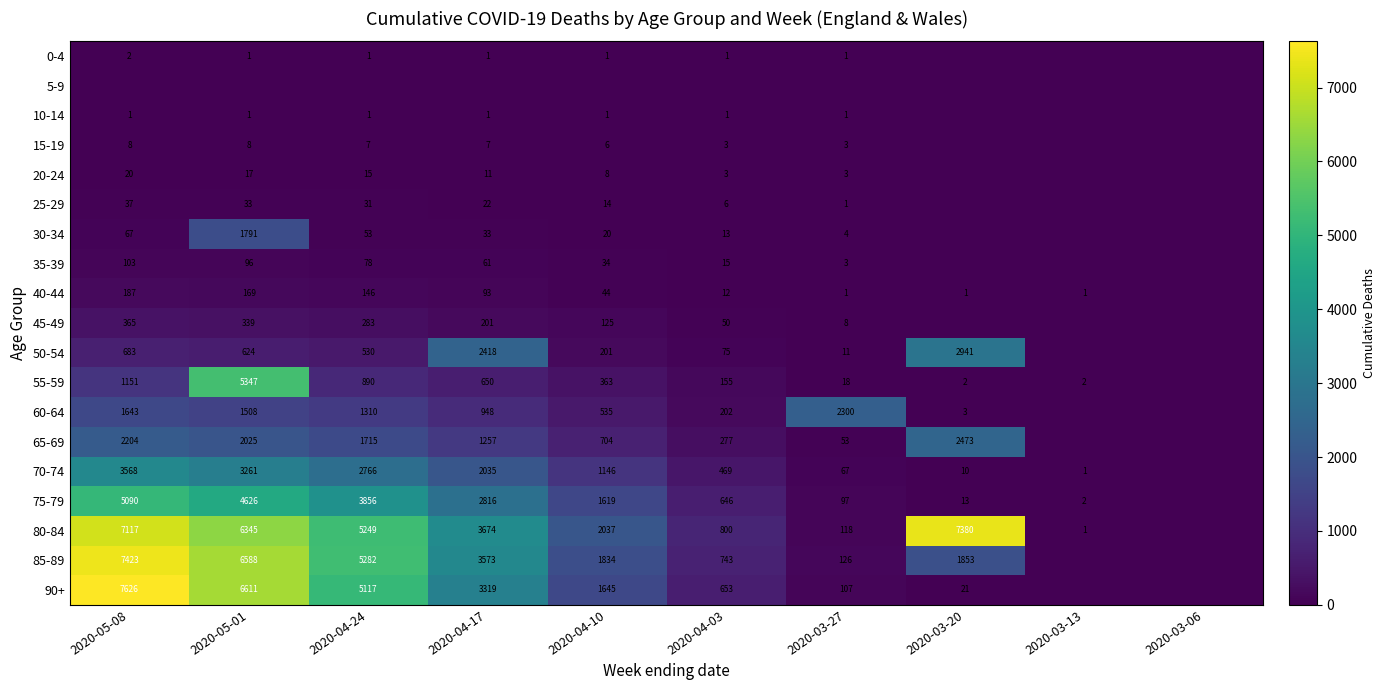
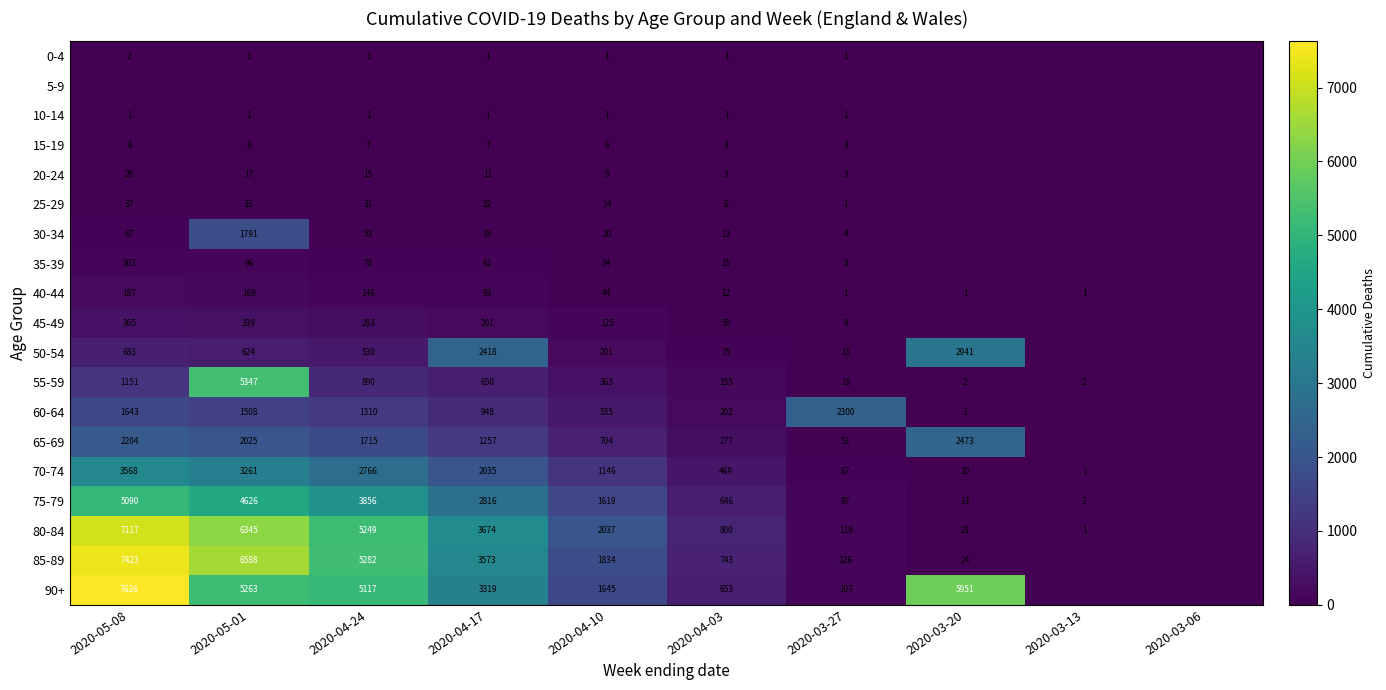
  {
    "0-4": {
      "2020-05-08": 2,
      "2020-05-01": 1,
      "2020-04-24": 1,
      "2020-04-17": 1,
      "2020-04-10": 1,
      "2020-04-03": 1,
      "2020-03-27": 1
    },
    "10-14": {
      "2020-05-08": 1,
      "2020-05-01": 1,
      "2020-04-24": 1,
      "2020-04-17": 1,
      "2020-04-10": 1,
      "2020-04-03": 1,
      "2020-03-27": 1
    },
    "15-19": {
      "2020-05-08": 8,
      "2020-05-01": 8,
      "2020-04-24": 7,
      "2020-04-17": 7,
      "2020-04-10": 6,
      "2020-04-03": 3,
      "2020-03-27": 3
    },
    "20-24": {
      "2020-05-08": 20,
      "2020-05-01": 17,
      "2020-04-24": 15,
      "2020-04-17": 11,
      "2020-04-10": 8,
      "2020-04-03": 3,
      "2020-03-27": 3
    },
    "25-29": {
      "2020-05-08": 37,
      "2020-05-01": 33,
      "2020-04-24": 31,
      "2020-04-17": 22,
      "2020-04-10": 14,
      "2020-04-03": 6,
      "2020-03-27": 1
    },
    "30-34": {
      "2020-05-08": 67,
      "2020-05-01": 1791,
      "2020-04-24": 53,
      "2020-04-17": 33,
      "2020-04-10": 20,
      "2020-04-03": 13,
      "2020-03-27": 4
    },
    "35-39": {
      "2020-05-08": 103,
      "2020-05-01": 96,
      "2020-04-24": 78,
      "2020-04-17": 61,
      "2020-04-10": 34,
      "2020-04-03": 15,
      "2020-03-27": 3
    },
    "40-44": {
      "2020-05-08": 187,
      "2020-05-01": 169,
      "2020-04-24": 146,
      "2020-04-17": 93,
      "2020-04-10": 44,
      "2020-04-03": 12,
      "2020-03-27": 1,
      "2020-03-20": 1,
      "2020-03-13": 1
    },
    "45-49": {
      "2020-05-08": 365,
      "2020-05-01": 339,
      "2020-04-24": 283,
      "2020-04-17": 201,
      "2020-04-10": 125,
      "2020-04-03": 50,
      "2020-03-27": 8
    },
    "50-54": {
      "2020-05-08": 683,
      "2020-05-01": 624,
      "2020-04-24": 530,
      "2020-04-17": 2418,
      "2020-04-10": 201,
      "2020-04-03": 75,
      "2020-03-27": 11,
      "2020-03-20": 2941
    },
    "55-59": {
      "2020-05-08": 1151,
      "2020-05-01": 5347,
      "2020-04-24": 890,
      "2020-04-17": 650,
      "2020-04-10": 363,
      "2020-04-03": 155,
      "2020-03-27": 18,
      "2020-03-20": 2,
      "2020-03-13": 2
    },
    "60-64": {
      "2020-05-08": 1643,
      "2020-05-01": 1508,
      "2020-04-24": 1310,
      "2020-04-17": 948,
      "2020-04-10": 535,
      "2020-04-03": 202,
      "2020-03-27": 2300,
      "2020-03-20": 3
    },
    "65-69": {
      "2020-05-08": 2204,
      "2020-05-01": 2025,
      "2020-04-24": 1715,
      "2020-04-17": 1257,
      "2020-04-10": 704,
      "2020-04-03": 277,
      "2020-03-27": 53,
      "2020-03-20": 2473
    },
    "70-74": {
      "2020-05-08": 3568,
      "2020-05-01": 3261,
      "2020-04-24": 2766,
      "2020-04-17": 2035,
      "2020-04-10": 1146,
      "2020-04-03": 469,
      "2020-03-27": 67,
      "2020-03-20": 10,
      "2020-03-13": 1
    },
    "75-79": {
      "2020-05-08": 5090,
      "2020-05-01": 4626,
      "2020-04-24": 3856,
      "2020-04-17": 2816,
      "2020-04-10": 1619,
      "2020-04-03": 646,
      "2020-03-27": 97,
      "2020-03-20": 13,
      "2020-03-13": 2
    },
    "80-84": {
      "2020-05-08": 7117,
      "2020-05-01": 6345,
      "2020-04-24": 5249,
      "2020-04-17": 3674,
      "2020-04-10": 2037,
      "2020-04-03": 800,
      "2020-03-27": 118,
-     "2020-03-20": 7380,
+     "2020-03-20": 21,
      "2020-03-13": 1
    },
    "85-89": {
      "2020-05-08": 7423,
      "2020-05-01": 6588,
      "2020-04-24": 5282,
      "2020-04-17": 3573,
      "2020-04-10": 1834,
      "2020-04-03": 743,
      "2020-03-27": 126,
-     "2020-03-20": 1853
+     "2020-03-20": 24
    },
    "90+": {
      "2020-05-08": 7626,
-     "2020-05-01": 6611,
+     "2020-05-01": 5263,
      "2020-04-24": 5117,
      "2020-04-17": 3319,
      "2020-04-10": 1645,
      "2020-04-03": 653,
      "2020-03-27": 107,
-     "2020-03-20": 21
+     "2020-03-20": 5951
    }
  }
